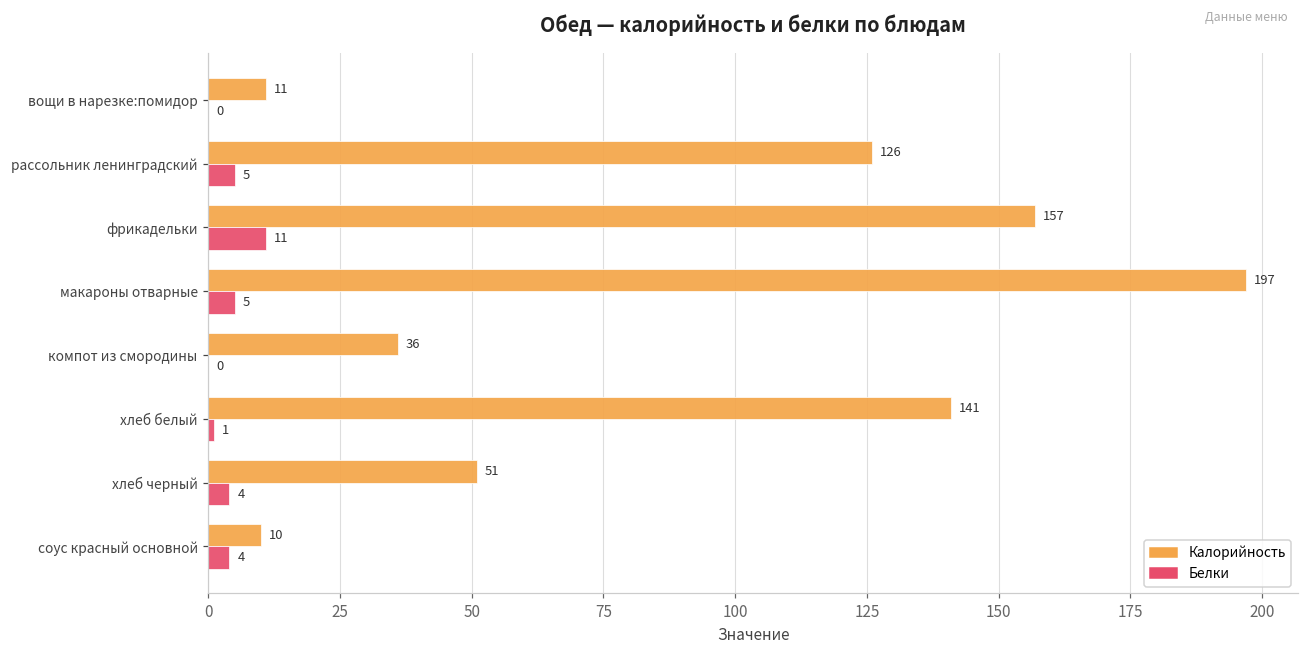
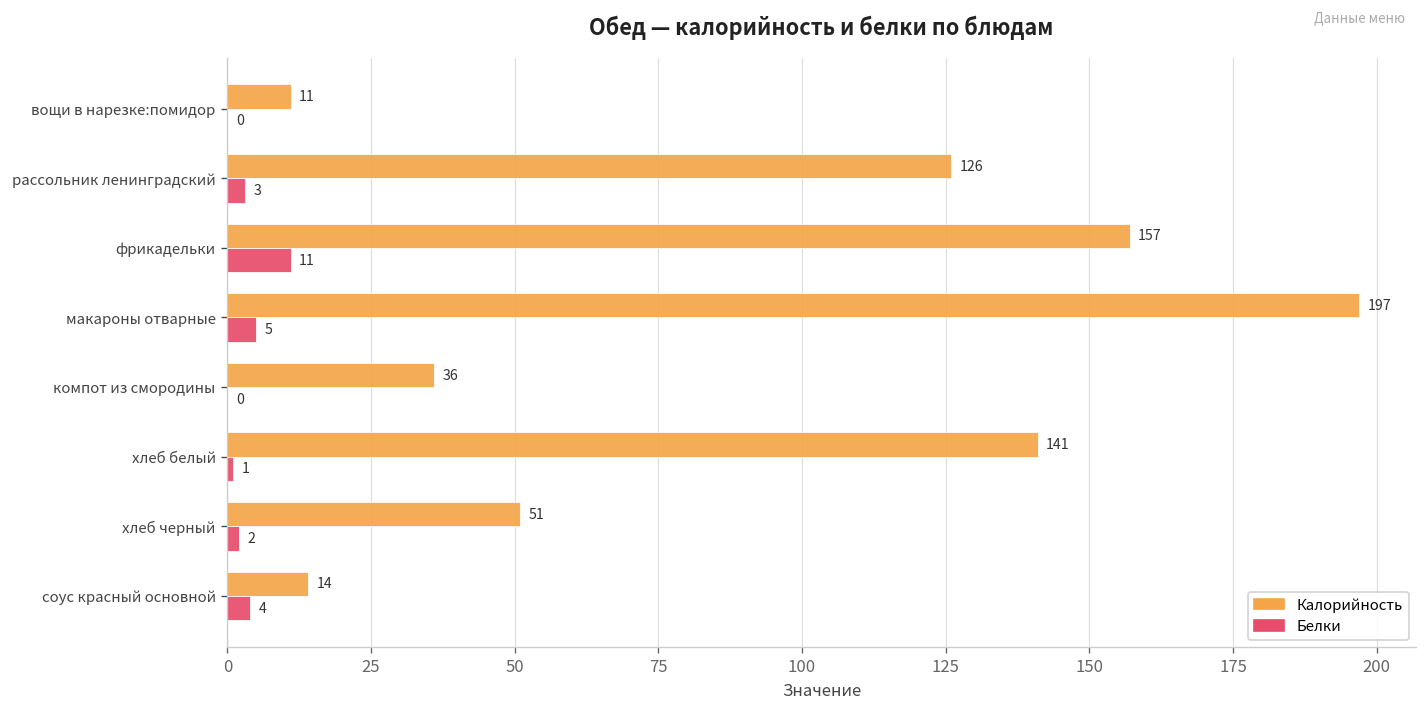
  {
    "Калорийность": {
      "вощи в нарезке:помидор": 11,
      "рассольник ленинградский": 126,
      "фрикадельки": 157,
      "макароны отварные": 197,
      "компот из смородины": 36,
      "хлеб белый": 141,
      "хлеб черный": 51,
-     "соус красный основной": 10
+     "соус красный основной": 14
    },
    "Белки": {
      "вощи в нарезке:помидор": 0,
-     "рассольник ленинградский": 5,
+     "рассольник ленинградский": 3,
      "фрикадельки": 11,
      "макароны отварные": 5,
      "компот из смородины": 0,
      "хлеб белый": 1,
-     "хлеб черный": 4,
+     "хлеб черный": 2,
      "соус красный основной": 4
    }
  }
